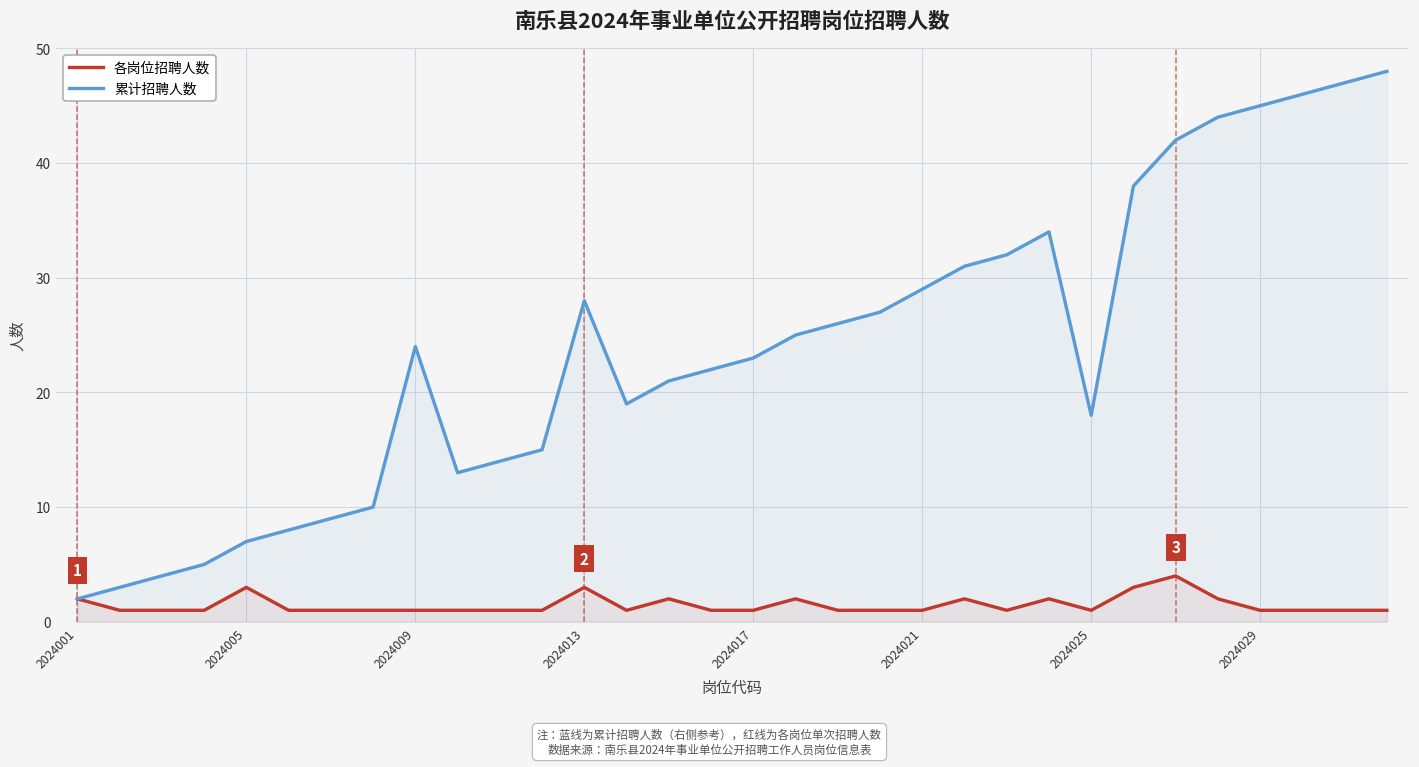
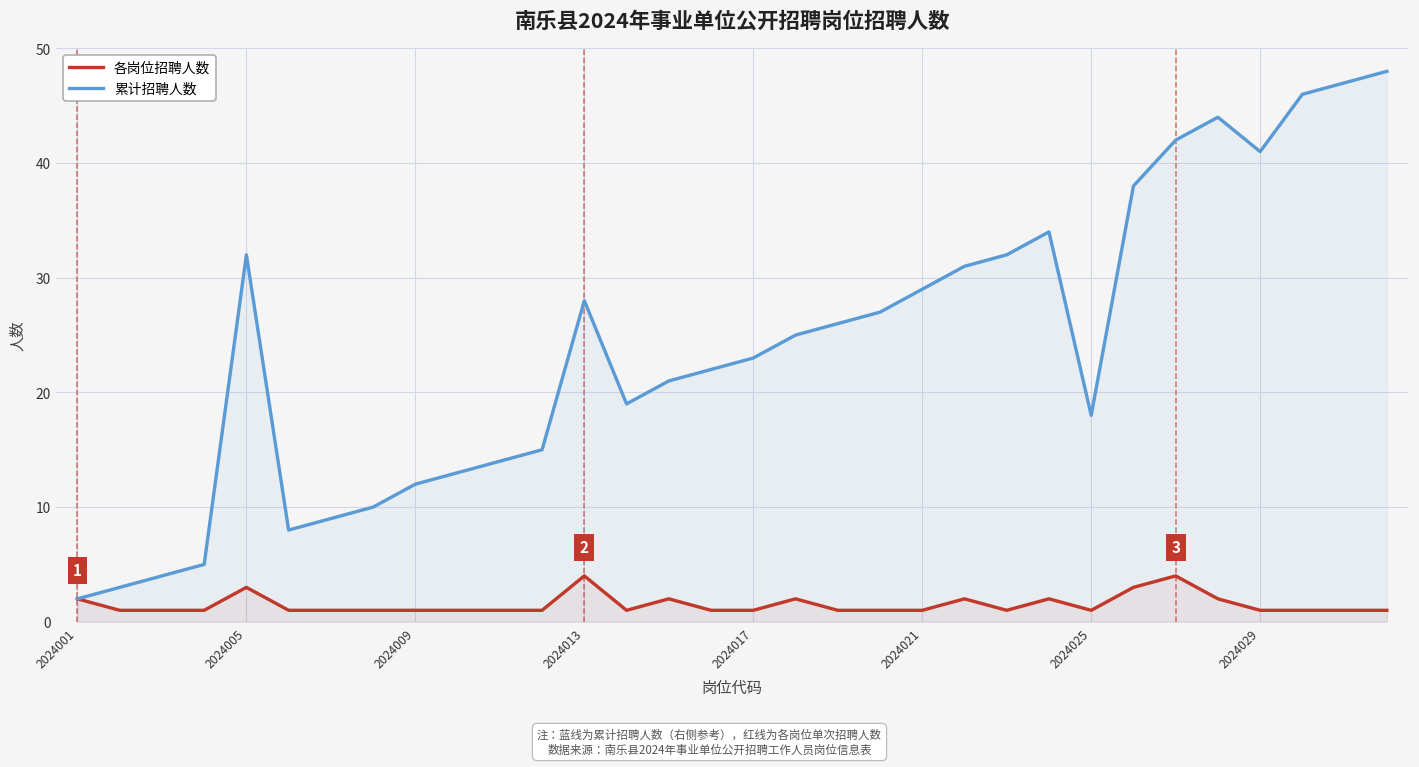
  {
    "各岗位招聘人数": {
      "2024005": 3,
      "2024009": 1,
-     "2024013": 3,
+     "2024013": 4,
      "2024017": 1,
      "2024021": 1,
      "2024025": 1,
      "2024029": 1
    },
    "累计招聘人数": {
-     "2024005": 7,
-     "2024009": 24,
+     "2024005": 32,
+     "2024009": 12,
      "2024013": 28,
      "2024017": 23,
      "2024021": 29,
      "2024025": 18,
-     "2024029": 45
+     "2024029": 41
    }
  }
